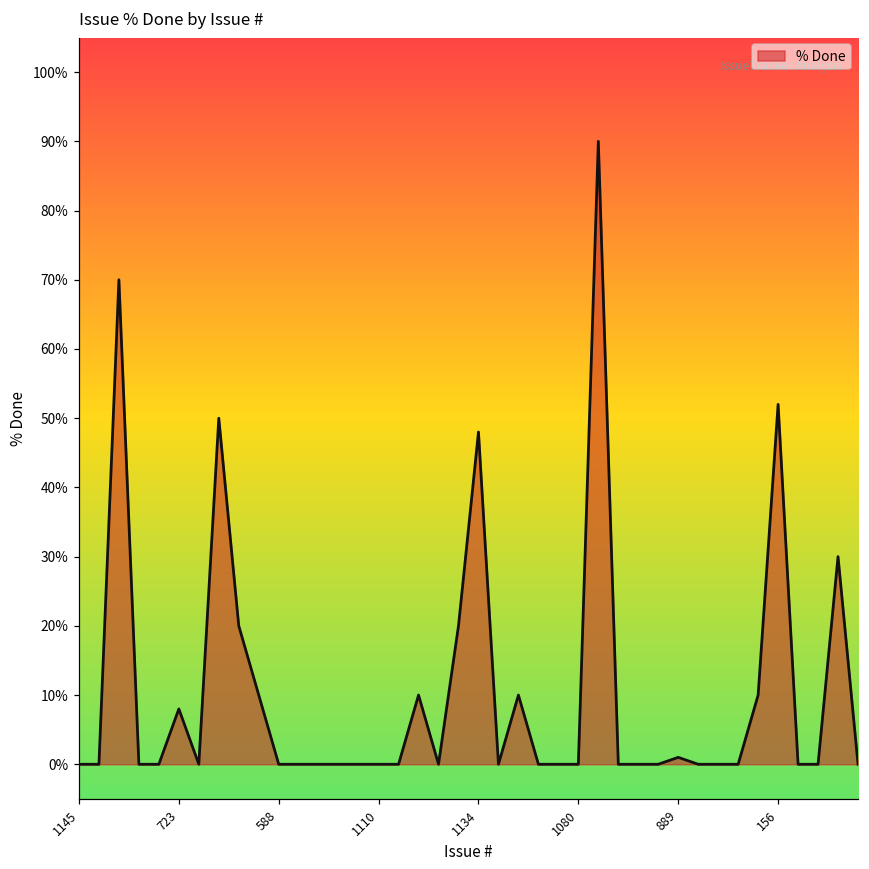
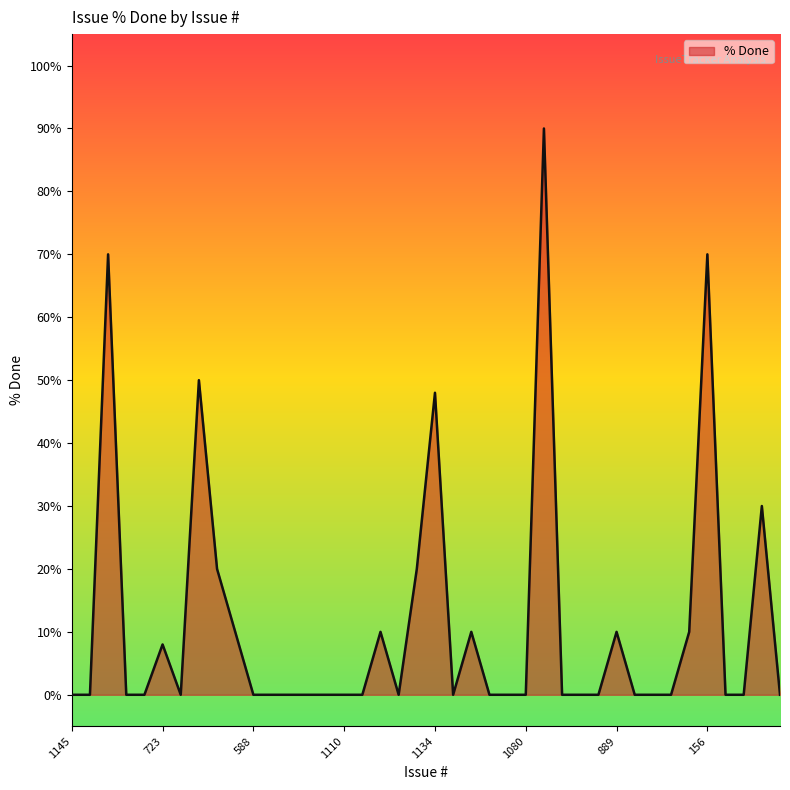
  {
    "1145": "0%",
    "723": "8%",
    "588": "0%",
    "1110": "0%",
    "1134": "48%",
    "1080": "0%",
-   "889": "1%",
-   "156": "52%"
+   "889": "10%",
+   "156": "70%"
  }
